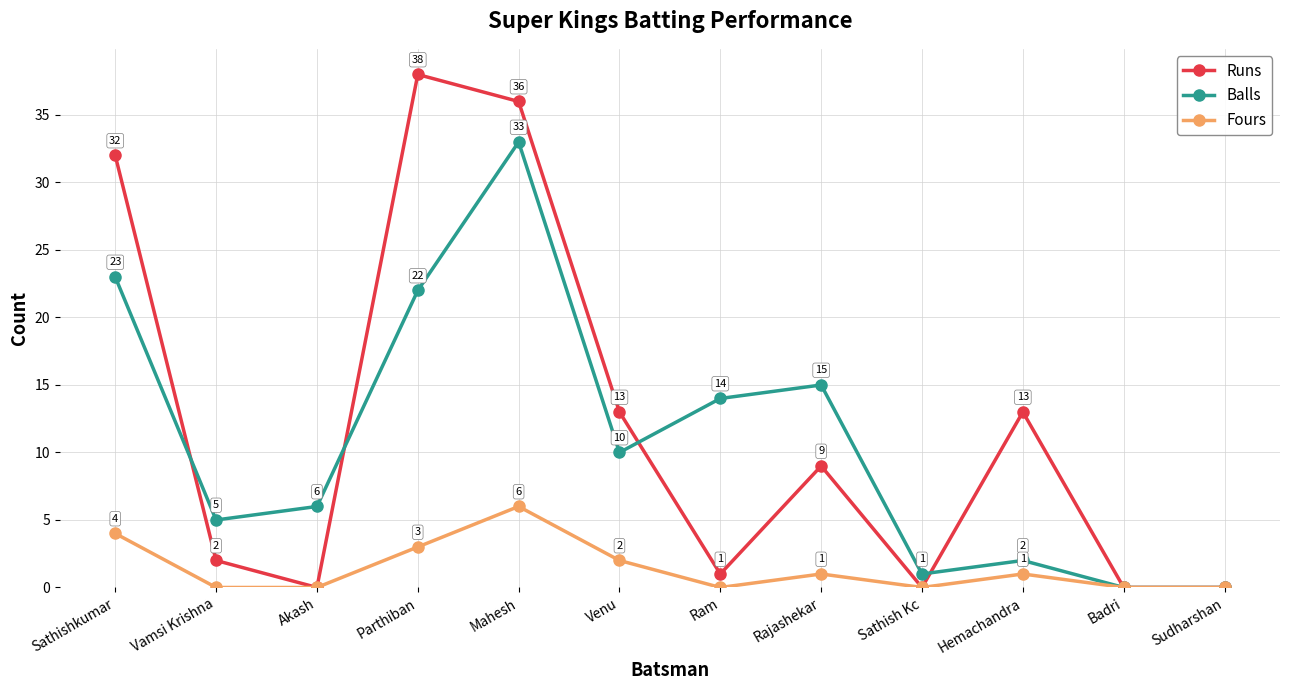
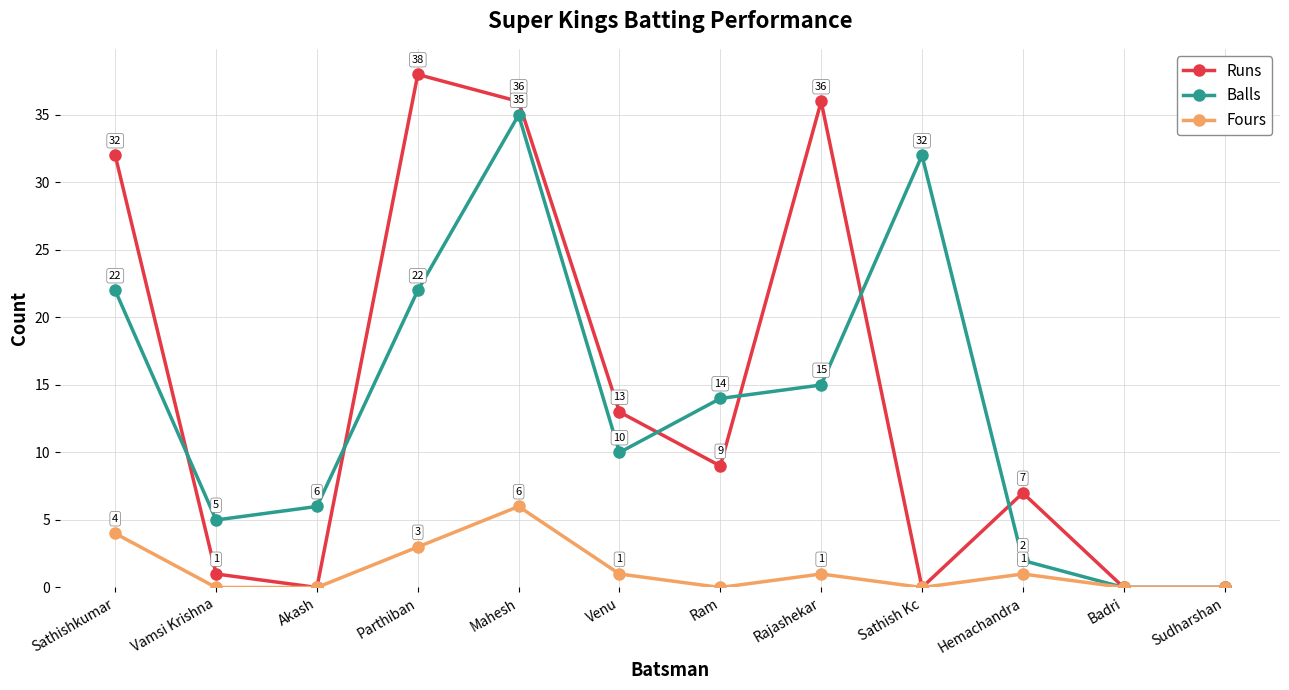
  {
    "Runs": {
-     "Vamsi Krishna": 2,
-     "Ram": 1,
-     "Rajashekar": 9,
-     "Hemachandra": 13
+     "Vamsi Krishna": 1,
+     "Ram": 9,
+     "Rajashekar": 36,
+     "Hemachandra": 7
    },
    "Balls": {
-     "Sathishkumar": 23,
-     "Mahesh": 33,
-     "Sathish Kc": 1
+     "Sathishkumar": 22,
+     "Mahesh": 35,
+     "Sathish Kc": 32
    },
    "Fours": {
-     "Venu": 2
+     "Venu": 1
    }
  }
